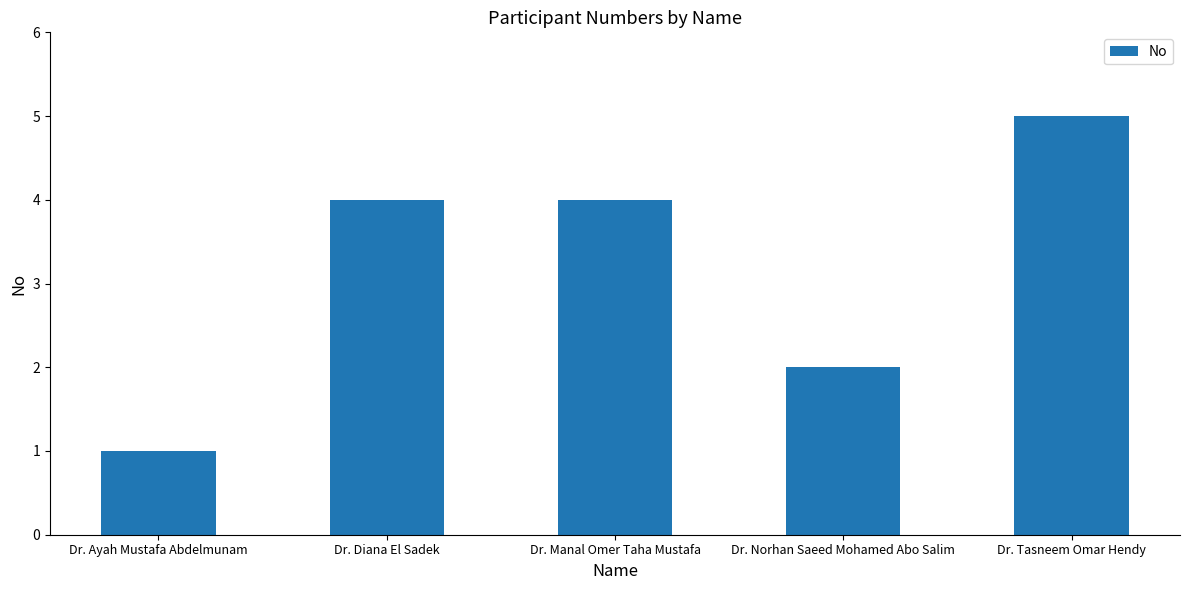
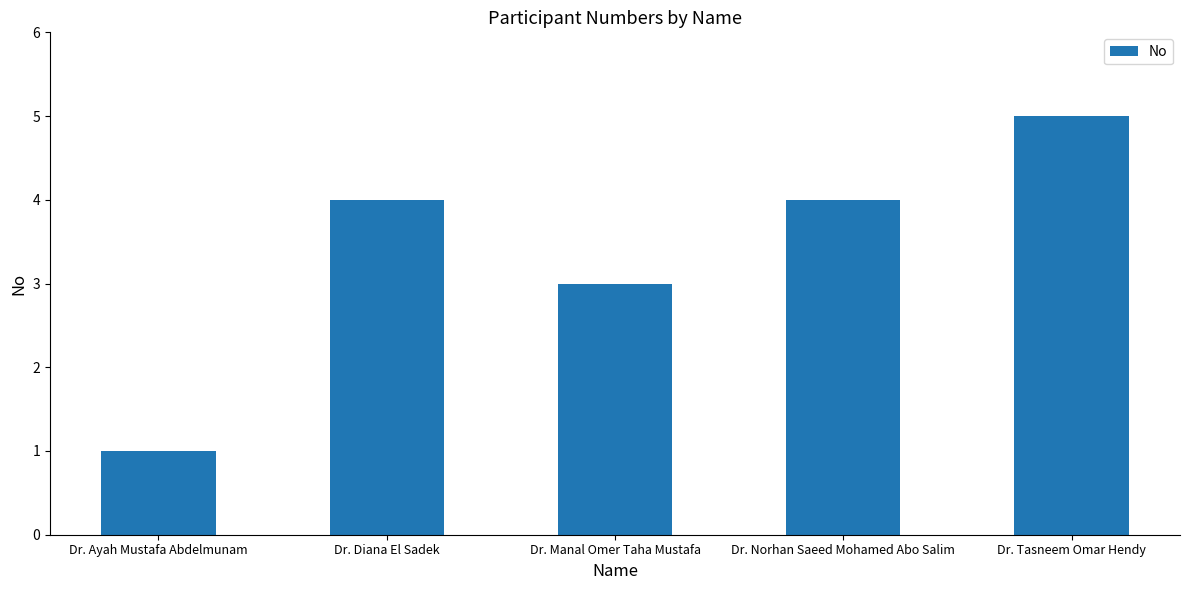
  {
    "Dr. Ayah Mustafa Abdelmunam": 1,
    "Dr. Diana El Sadek": 4,
-   "Dr. Manal Omer Taha Mustafa": 4,
-   "Dr. Norhan Saeed Mohamed Abo Salim": 2,
+   "Dr. Manal Omer Taha Mustafa": 3,
+   "Dr. Norhan Saeed Mohamed Abo Salim": 4,
    "Dr. Tasneem Omar Hendy": 5
  }
